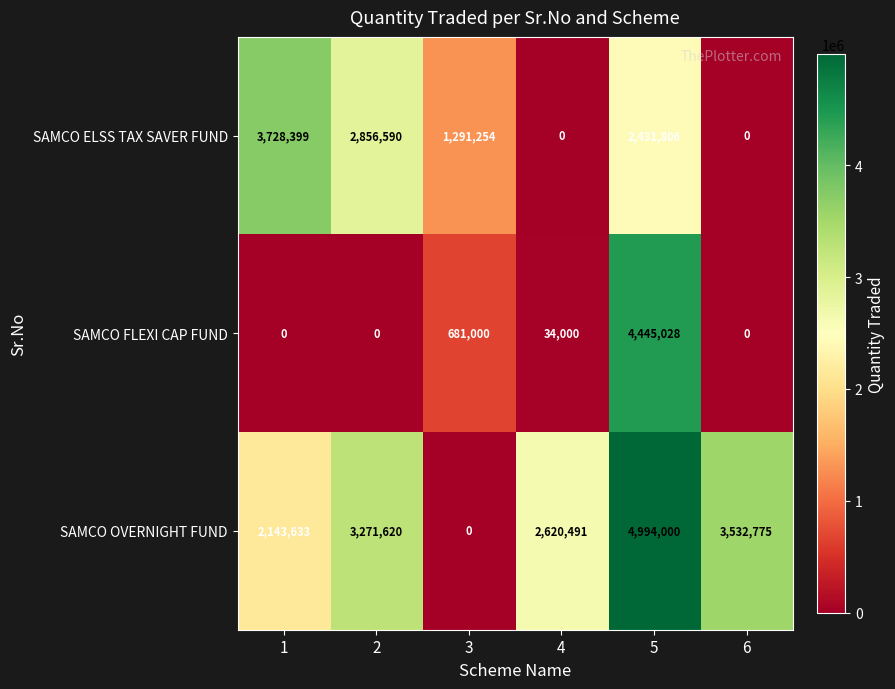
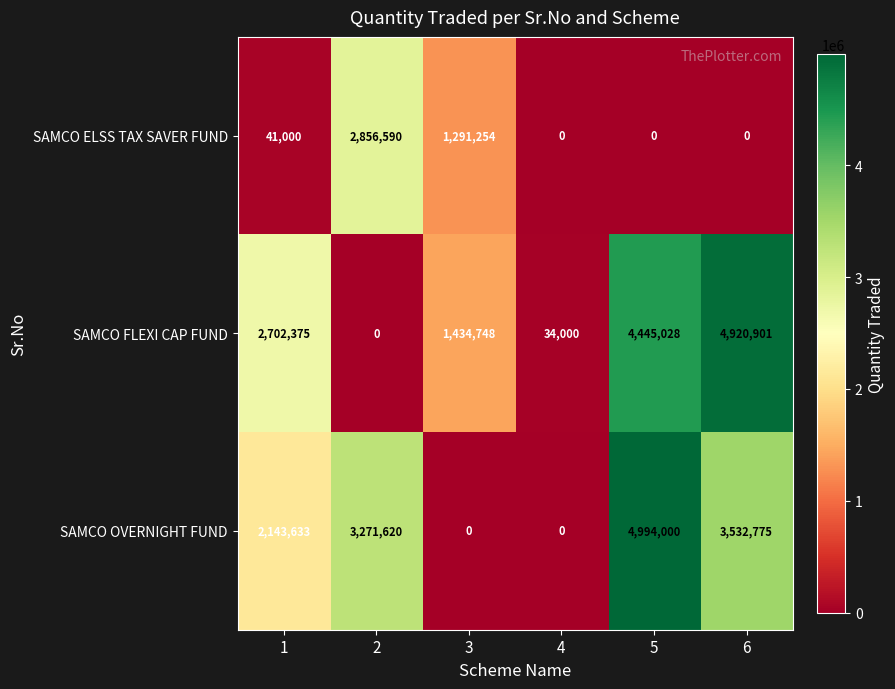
  {
    "SAMCO ELSS TAX SAVER FUND": {
-     "1": "3,728,399",
+     "1": "41,000",
      "2": "2,856,590",
      "3": "1,291,254",
      "4": "0",
-     "5": "2,431,806"
+     "5": "0"
    },
    "SAMCO FLEXI CAP FUND": {
-     "1": "0",
+     "1": "2,702,375",
      "2": "0",
-     "3": "681,000",
+     "3": "1,434,748",
      "4": "34,000",
      "5": "4,445,028",
-     "6": "0"
+     "6": "4,920,901"
    },
    "SAMCO OVERNIGHT FUND": {
      "1": "2,143,633",
      "2": "3,271,620",
      "3": "0",
-     "4": "2,620,491",
+     "4": "0",
      "5": "4,994,000",
      "6": "3,532,775"
    }
  }
